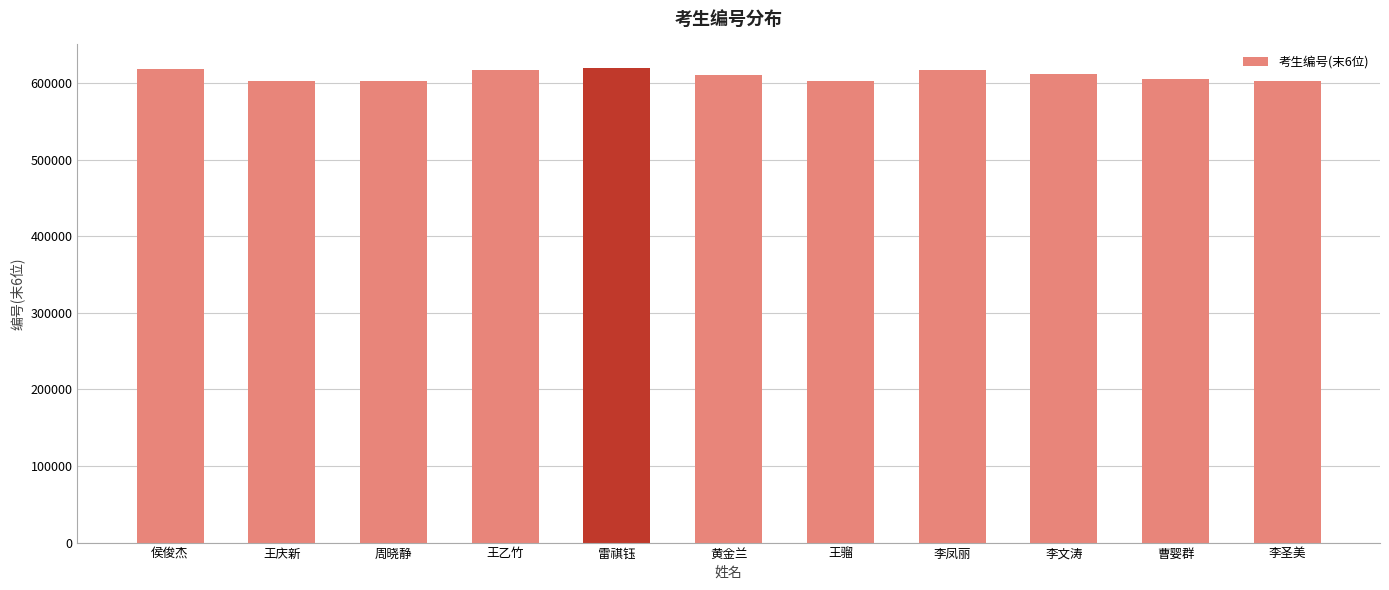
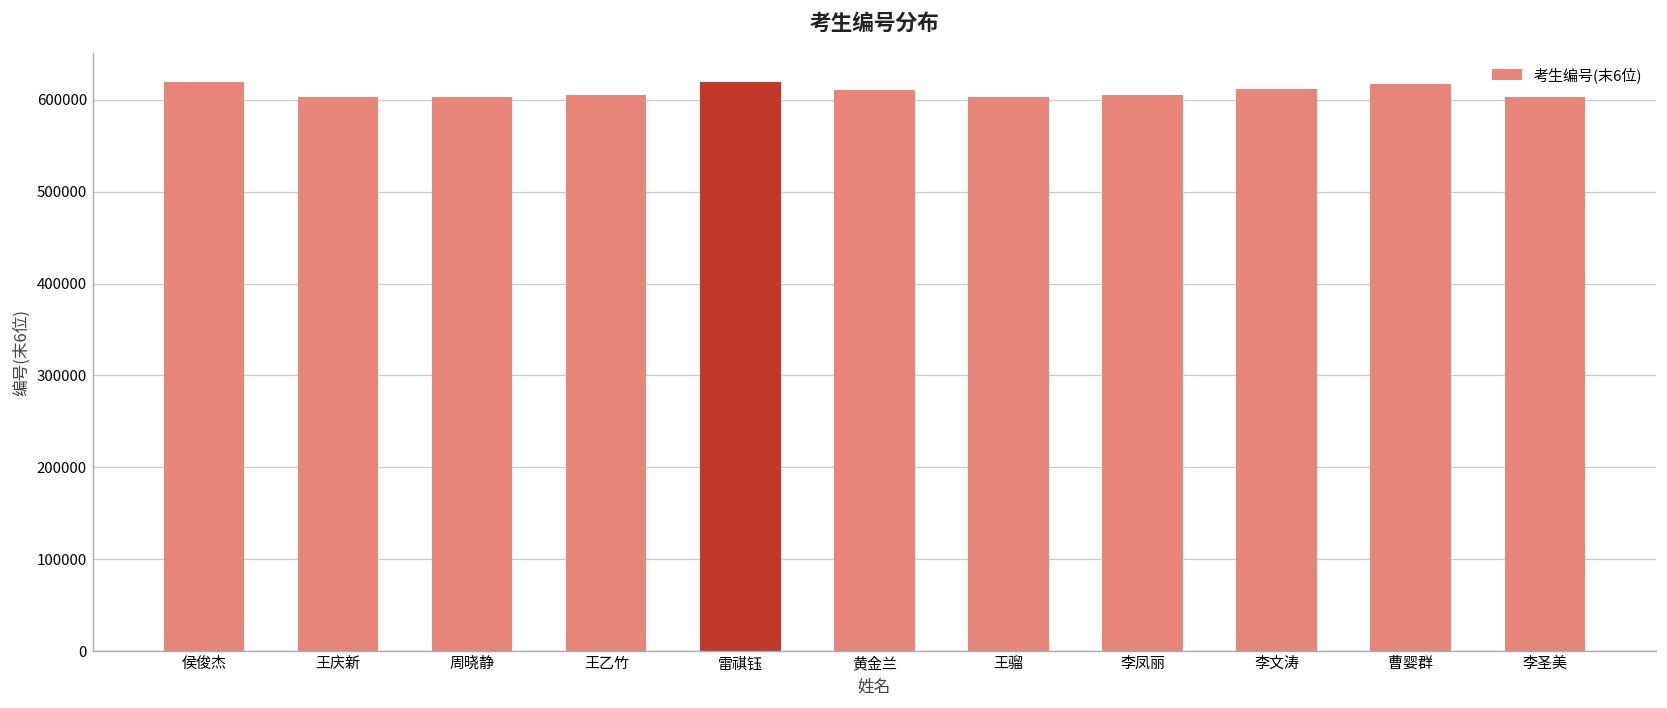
  {
    "侯俊杰": 620000,
    "王庆新": 600000,
    "周晓静": 600000,
-   "王乙竹": 620000,
+   "王乙竹": 610000,
    "雷祺钰": 620000,
    "黄金兰": 610000,
    "王骝": 600000,
-   "李凤丽": 620000,
+   "李凤丽": 600000,
    "李文涛": 610000,
-   "曹婴群": 610000,
+   "曹婴群": 620000,
    "李圣美": 600000
  }
